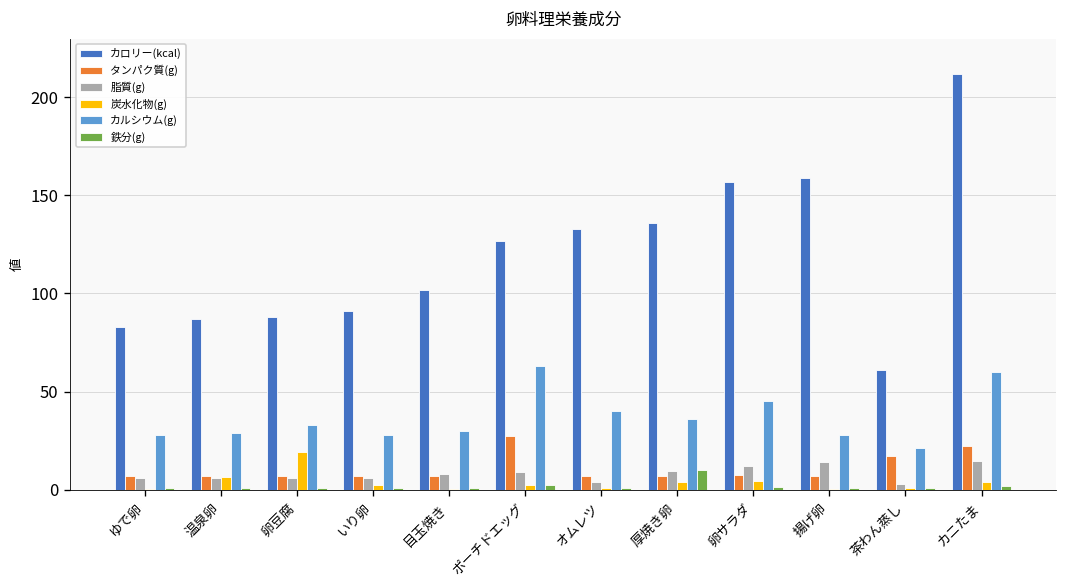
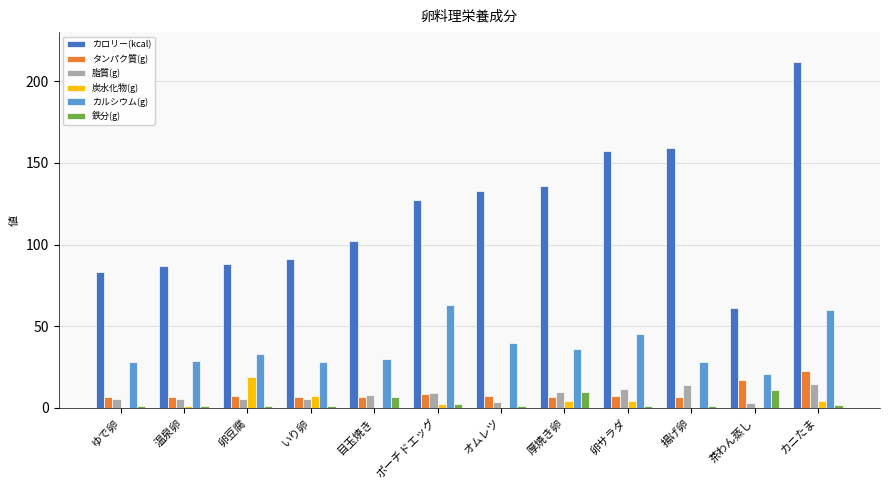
  {
    "タンパク質(g)": {
      "ゆで卵": 7,
      "温泉卵": 7,
      "卵豆腐": 7,
      "いり卵": 7,
      "目玉焼き": 7,
-     "ポーチドエッグ": 27,
+     "ポーチドエッグ": 8,
      "オムレツ": 7,
      "厚焼き卵": 7,
      "卵サラダ": 8,
      "揚げ卵": 7,
      "茶わん蒸し": 17,
      "カニたま": 22
    },
    "脂質(g)": {
      "ゆで卵": 6,
      "温泉卵": 6,
      "卵豆腐": 6,
      "いり卵": 6,
      "目玉焼き": 8,
      "ポーチドエッグ": 9,
      "オムレツ": 4,
      "厚焼き卵": 10,
      "卵サラダ": 12,
      "揚げ卵": 14,
      "茶わん蒸し": 3,
      "カニたま": 15
    },
    "炭水化物(g)": {
-     "温泉卵": 7,
+     "温泉卵": 1,
      "卵豆腐": 19,
-     "いり卵": 2,
+     "いり卵": 8,
      "ポーチドエッグ": 2,
      "厚焼き卵": 4,
      "卵サラダ": 4,
      "カニたま": 4
    },
    "鉄分(g)": {
-     "目玉焼き": 1,
+     "目玉焼き": 7,
      "ポーチドエッグ": 2,
      "厚焼き卵": 10,
-     "茶わん蒸し": 1,
+     "茶わん蒸し": 11,
      "カニたま": 2
    }
  }
